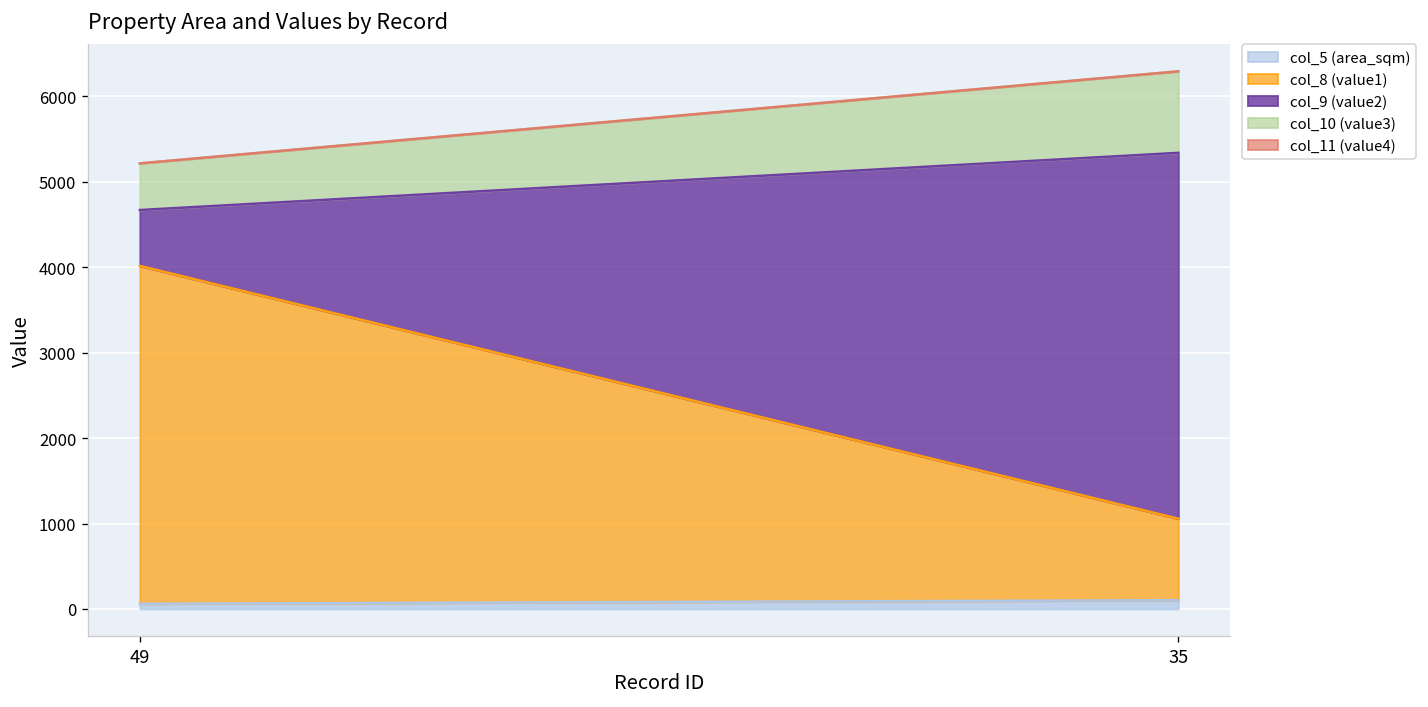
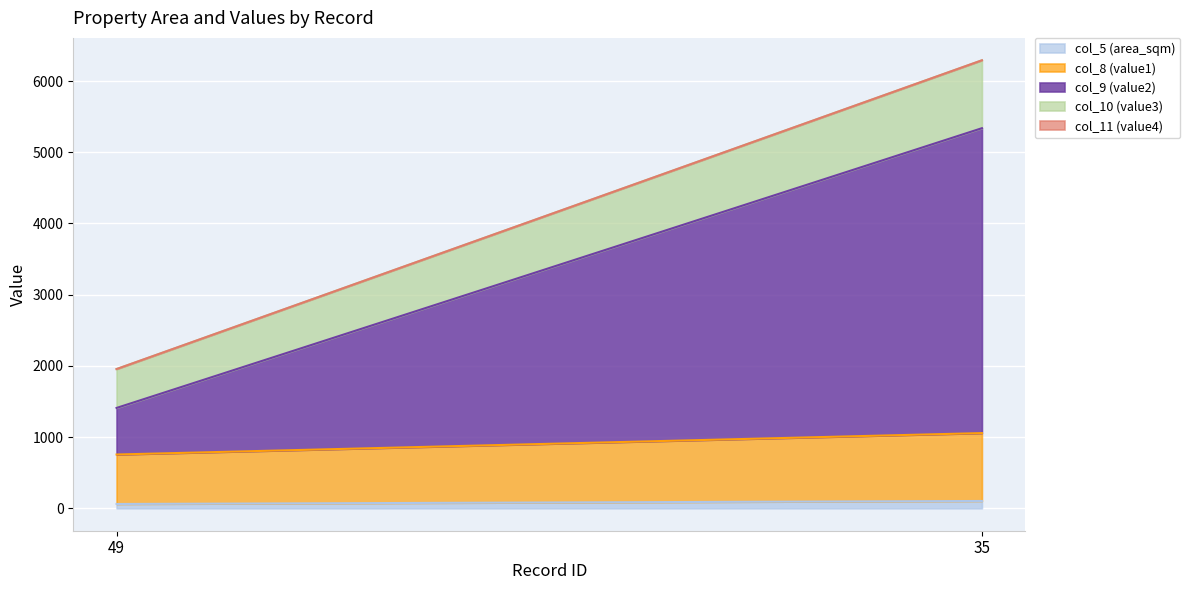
  {
    "col_5 (area_sqm)": {
      "49": 100,
      "35": 100
    },
    "col_8 (value1)": {
-     "49": 4000,
+     "49": 700,
      "35": 1000
    },
    "col_9 (value2)": {
      "49": 700,
      "35": 4300
    }
  }
